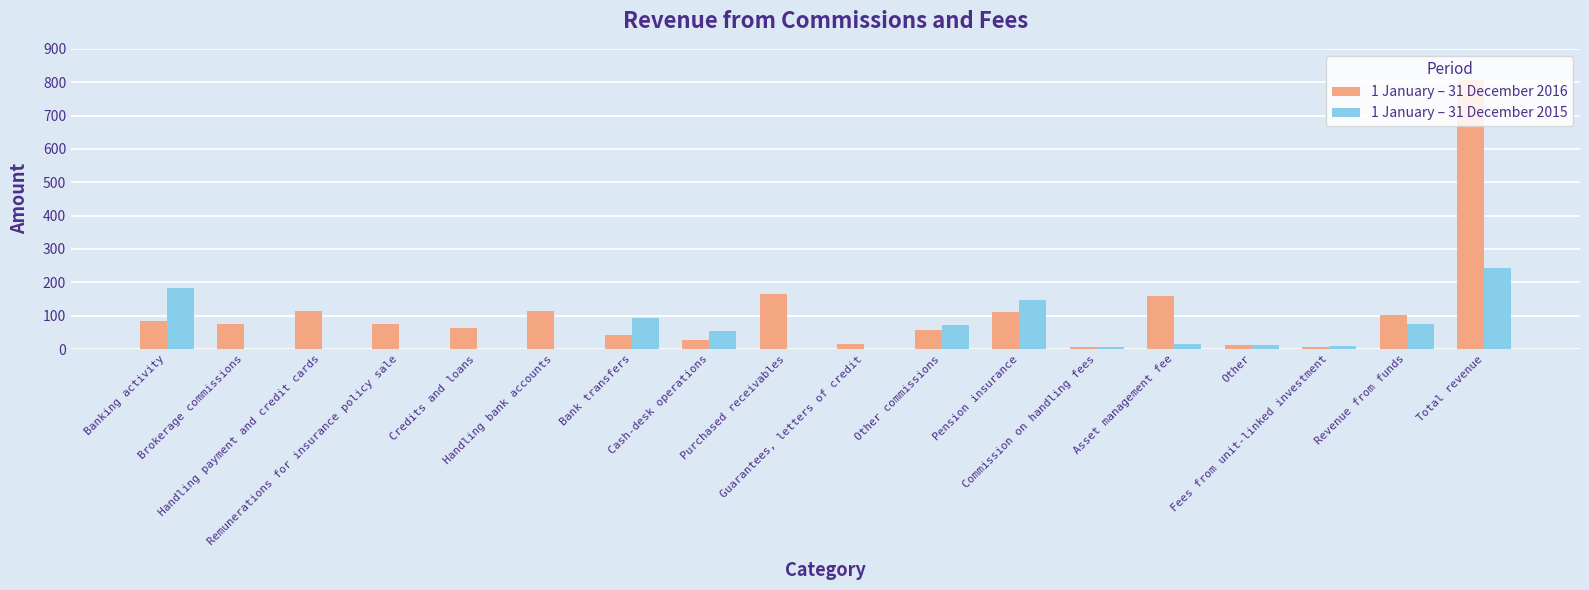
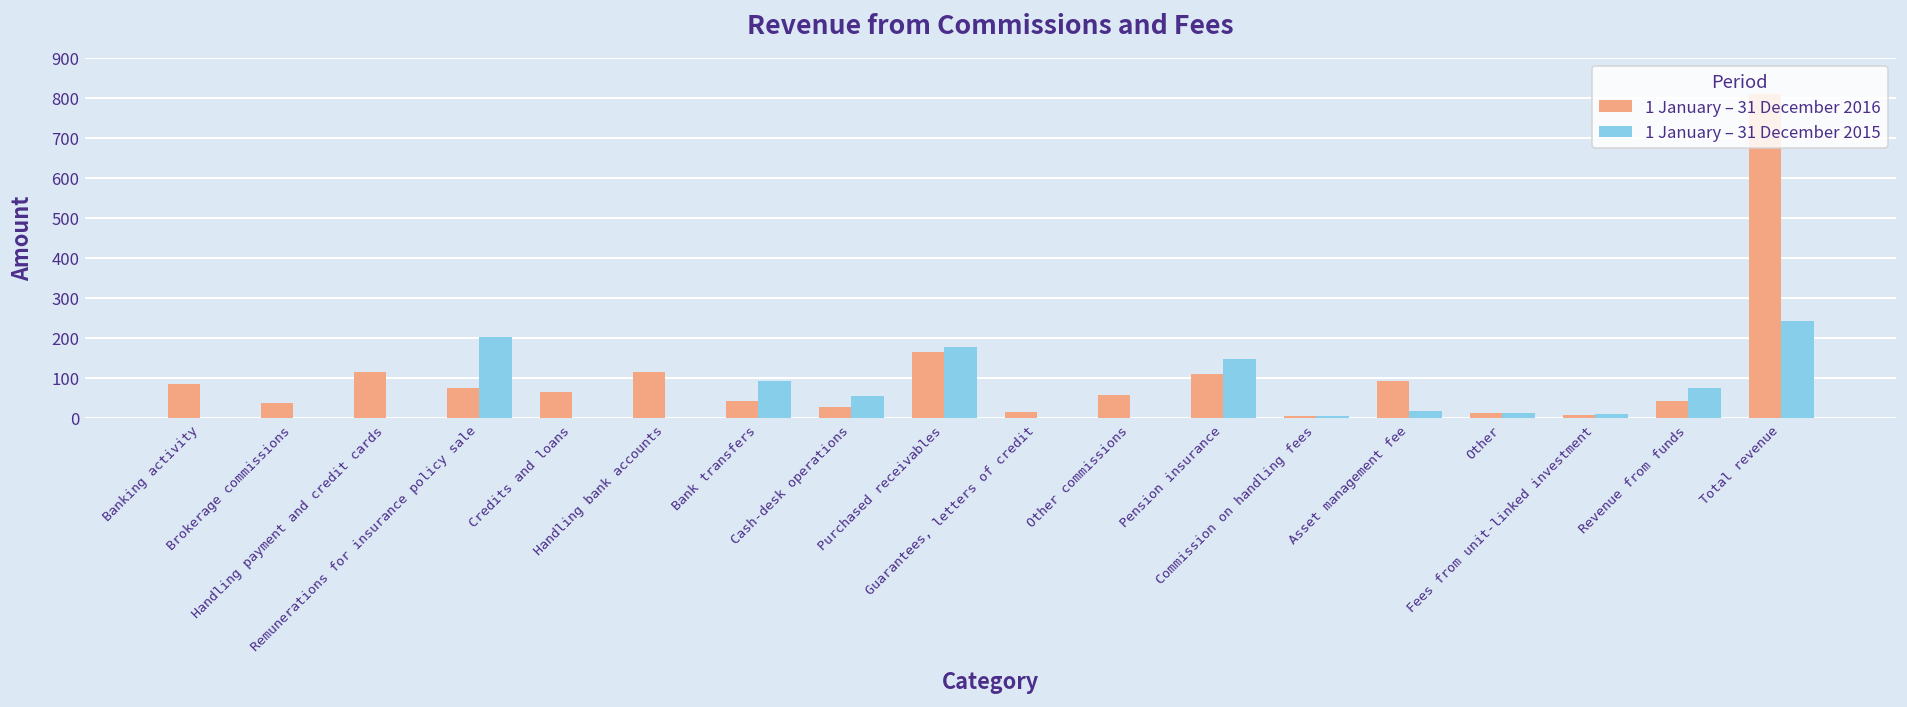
  {
    "1 January – 31 December 2016": {
      "Banking activity": 80,
-     "Brokerage commissions": 80,
+     "Brokerage commissions": 40,
      "Handling payment and credit cards": 110,
      "Remunerations for insurance policy sale": 80,
      "Credits and loans": 60,
      "Handling bank accounts": 110,
      "Bank transfers": 40,
      "Cash-desk operations": 30,
      "Purchased receivables": 160,
      "Guarantees, letters of credit": 10,
      "Other commissions": 60,
      "Pension insurance": 110,
-     "Asset management fee": 160,
+     "Asset management fee": 90,
      "Other": 10,
-     "Revenue from funds": 100
+     "Revenue from funds": 40
    },
    "1 January – 31 December 2015": {
-     "Banking activity": 180,
+     "Banking activity": 0,
      "Brokerage commissions": 0,
      "Handling payment and credit cards": 0,
-     "Remunerations for insurance policy sale": 0,
+     "Remunerations for insurance policy sale": 200,
      "Credits and loans": 0,
      "Handling bank accounts": 0,
      "Bank transfers": 90,
      "Cash-desk operations": 60,
-     "Purchased receivables": 0,
+     "Purchased receivables": 180,
      "Guarantees, letters of credit": 0,
-     "Other commissions": 70,
+     "Other commissions": 0,
      "Pension insurance": 150,
      "Asset management fee": 20,
      "Other": 10,
      "Fees from unit-linked investment": 10,
      "Revenue from funds": 70,
      "Total revenue": 240
    }
  }
